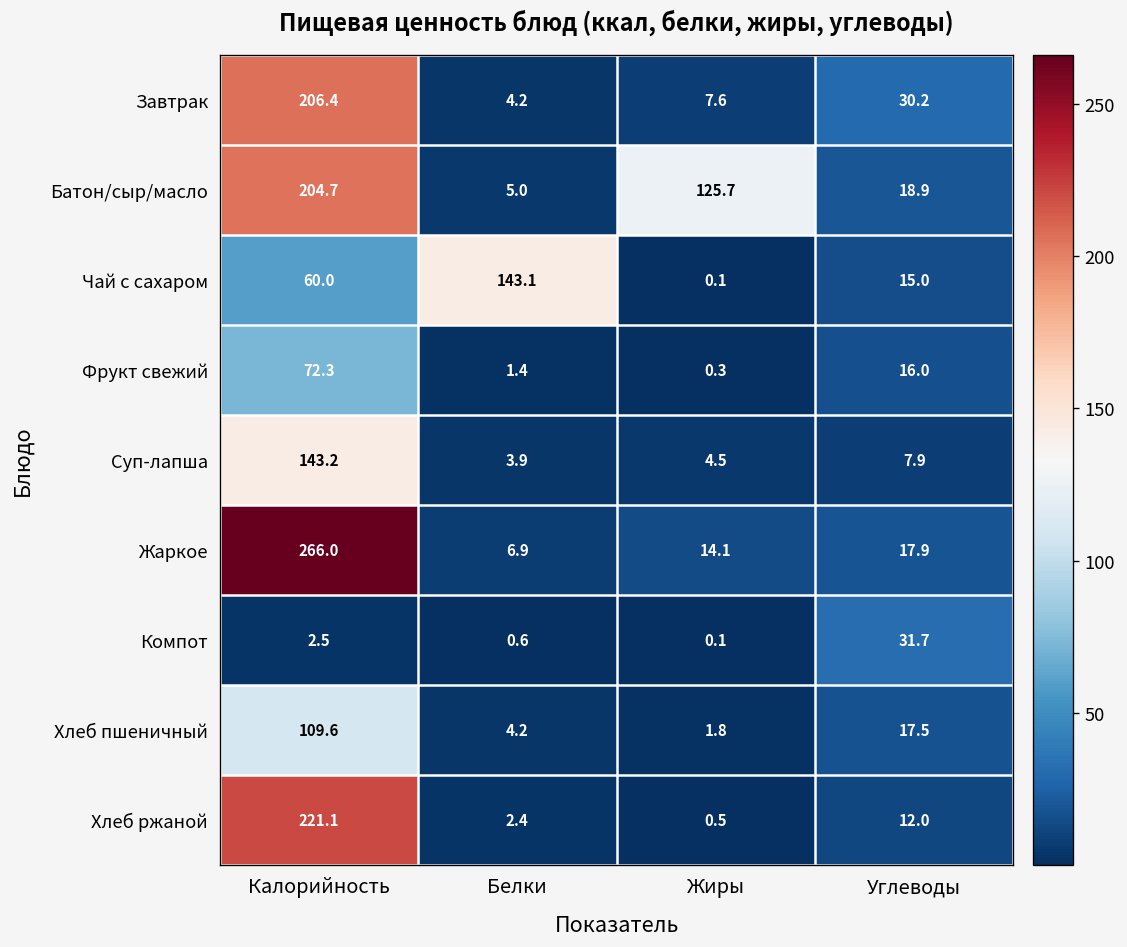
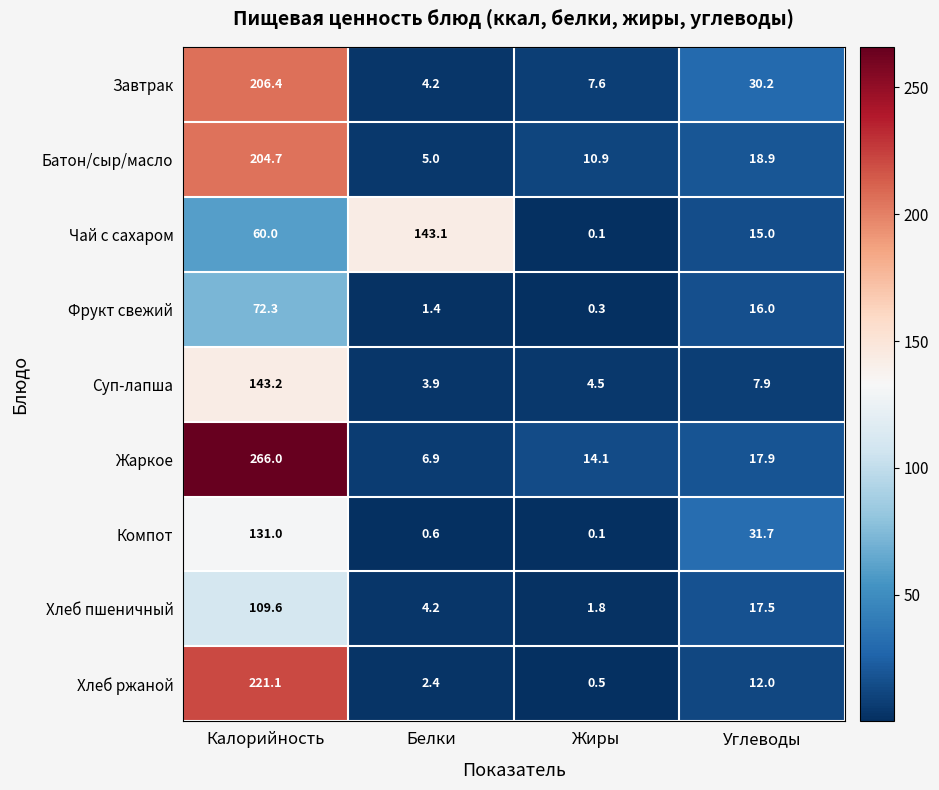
  {
    "Завтрак": {
      "Калорийность": 206.4,
      "Белки": 4.2,
      "Жиры": 7.6,
      "Углеводы": 30.2
    },
    "Батон/сыр/масло": {
      "Калорийность": 204.7,
      "Белки": 5.0,
-     "Жиры": 125.7,
+     "Жиры": 10.9,
      "Углеводы": 18.9
    },
    "Чай с сахаром": {
      "Калорийность": 60.0,
      "Белки": 143.1,
      "Жиры": 0.1,
      "Углеводы": 15.0
    },
    "Фрукт свежий": {
      "Калорийность": 72.3,
      "Белки": 1.4,
      "Жиры": 0.3,
      "Углеводы": 16.0
    },
    "Суп-лапша": {
      "Калорийность": 143.2,
      "Белки": 3.9,
      "Жиры": 4.5,
      "Углеводы": 7.9
    },
    "Жаркое": {
      "Калорийность": 266.0,
      "Белки": 6.9,
      "Жиры": 14.1,
      "Углеводы": 17.9
    },
    "Компот": {
-     "Калорийность": 2.5,
+     "Калорийность": 131.0,
      "Белки": 0.6,
      "Жиры": 0.1,
      "Углеводы": 31.7
    },
    "Хлеб пшеничный": {
      "Калорийность": 109.6,
      "Белки": 4.2,
      "Жиры": 1.8,
      "Углеводы": 17.5
    },
    "Хлеб ржаной": {
      "Калорийность": 221.1,
      "Белки": 2.4,
      "Жиры": 0.5,
      "Углеводы": 12.0
    }
  }
